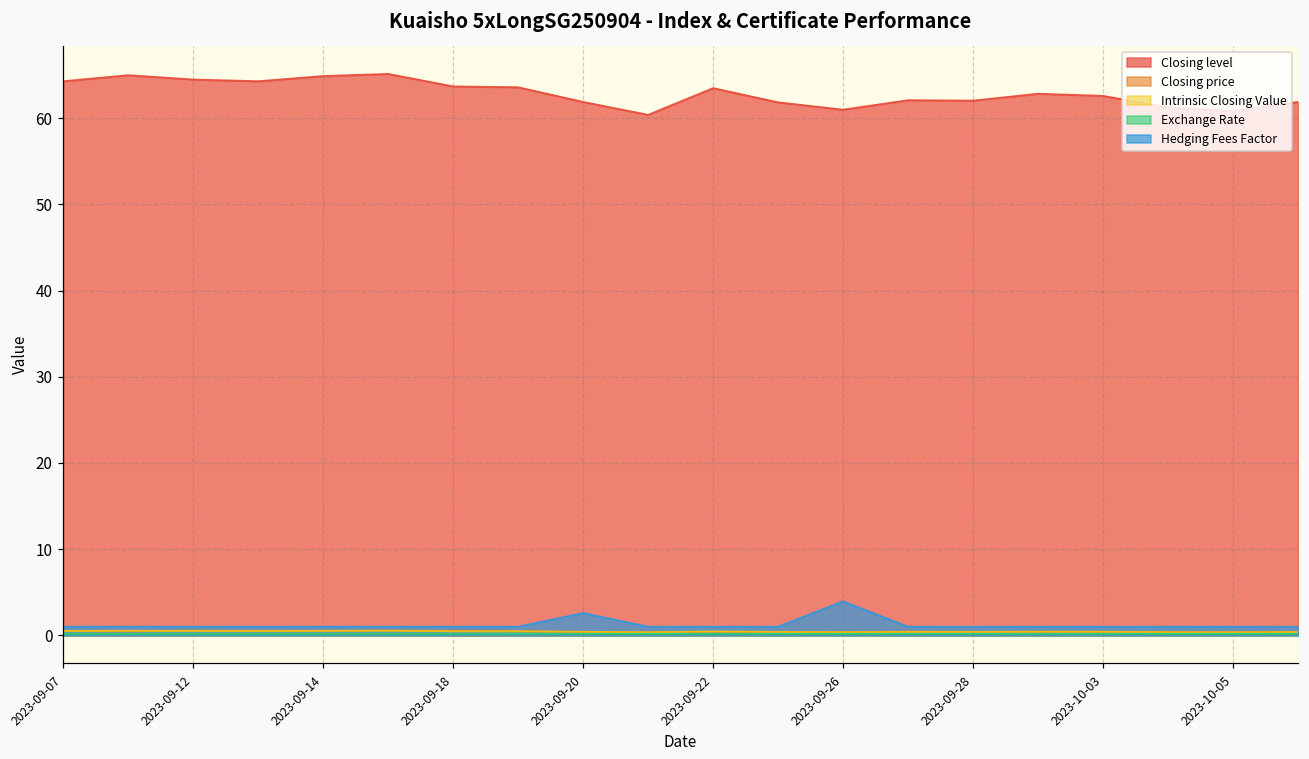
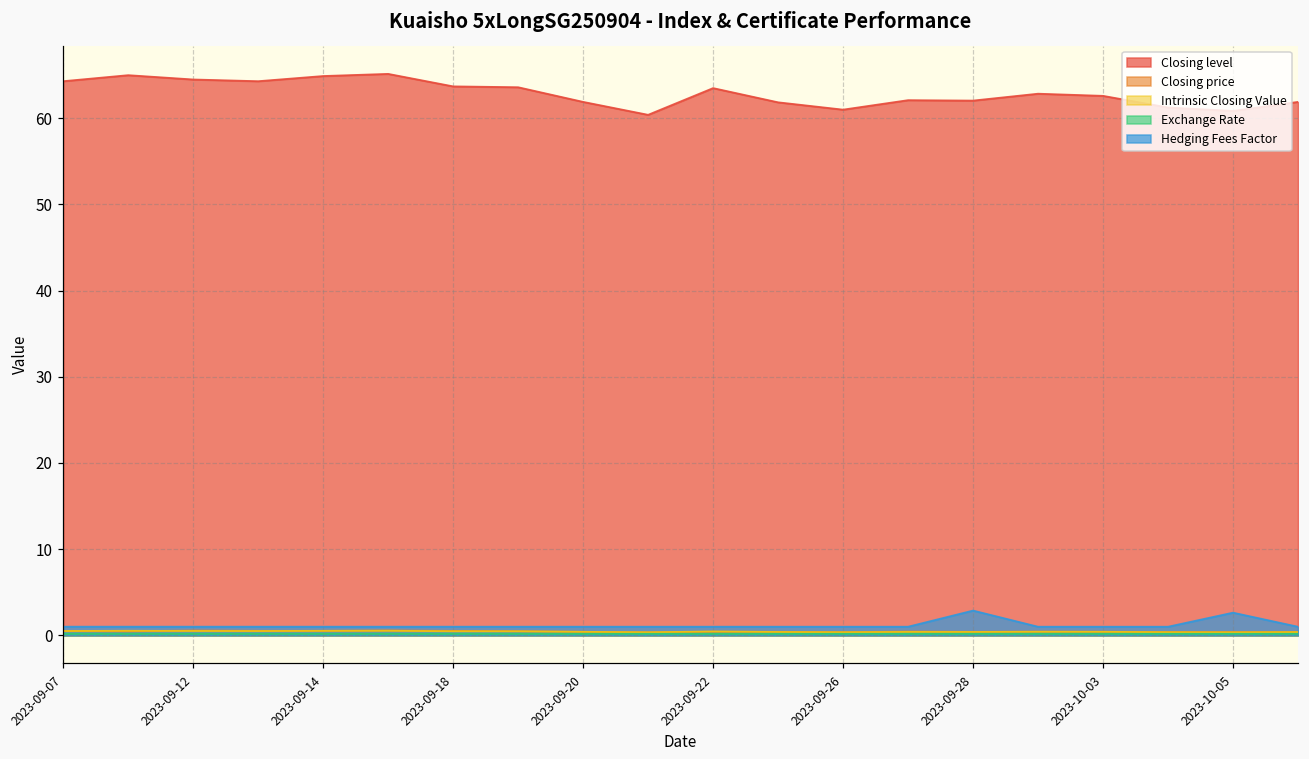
  {
    "Exchange Rate": {
      "2023-09-07": 0,
      "2023-09-12": 0,
      "2023-09-14": 0
    },
    "Hedging Fees Factor": {
      "2023-09-07": 1,
      "2023-09-12": 1,
      "2023-09-14": 1,
      "2023-09-18": 1,
-     "2023-09-20": 3,
+     "2023-09-20": 1,
      "2023-09-22": 1,
-     "2023-09-26": 4,
-     "2023-09-28": 1,
+     "2023-09-26": 1,
+     "2023-09-28": 3,
      "2023-10-03": 1,
-     "2023-10-05": 1
+     "2023-10-05": 3
    }
  }
